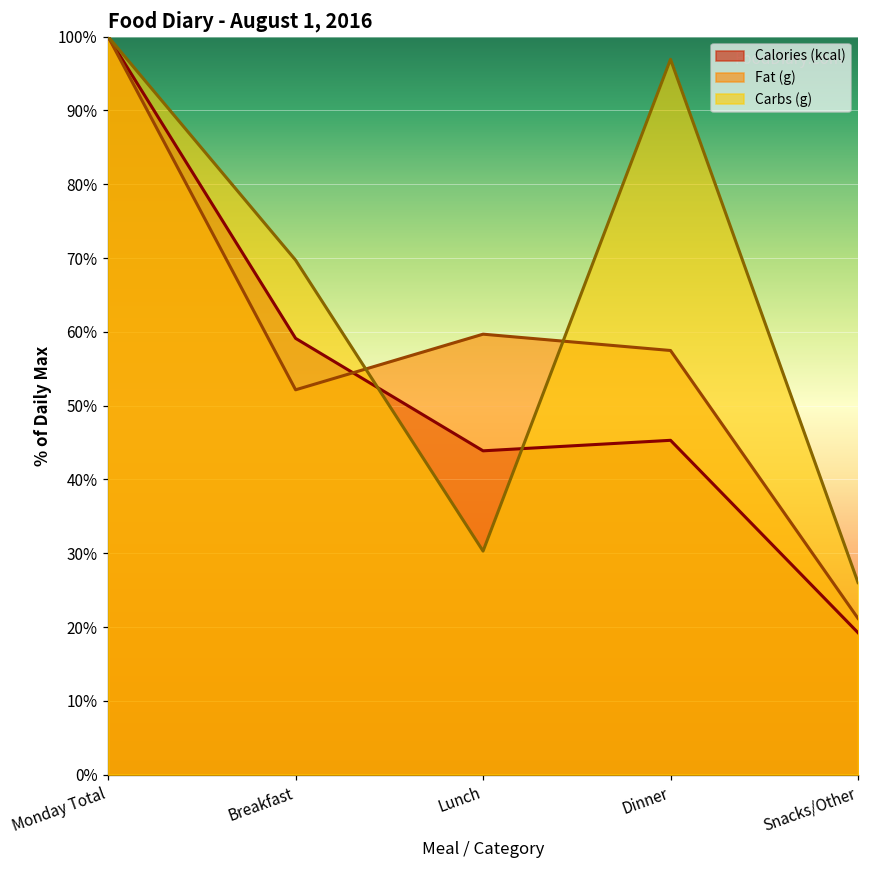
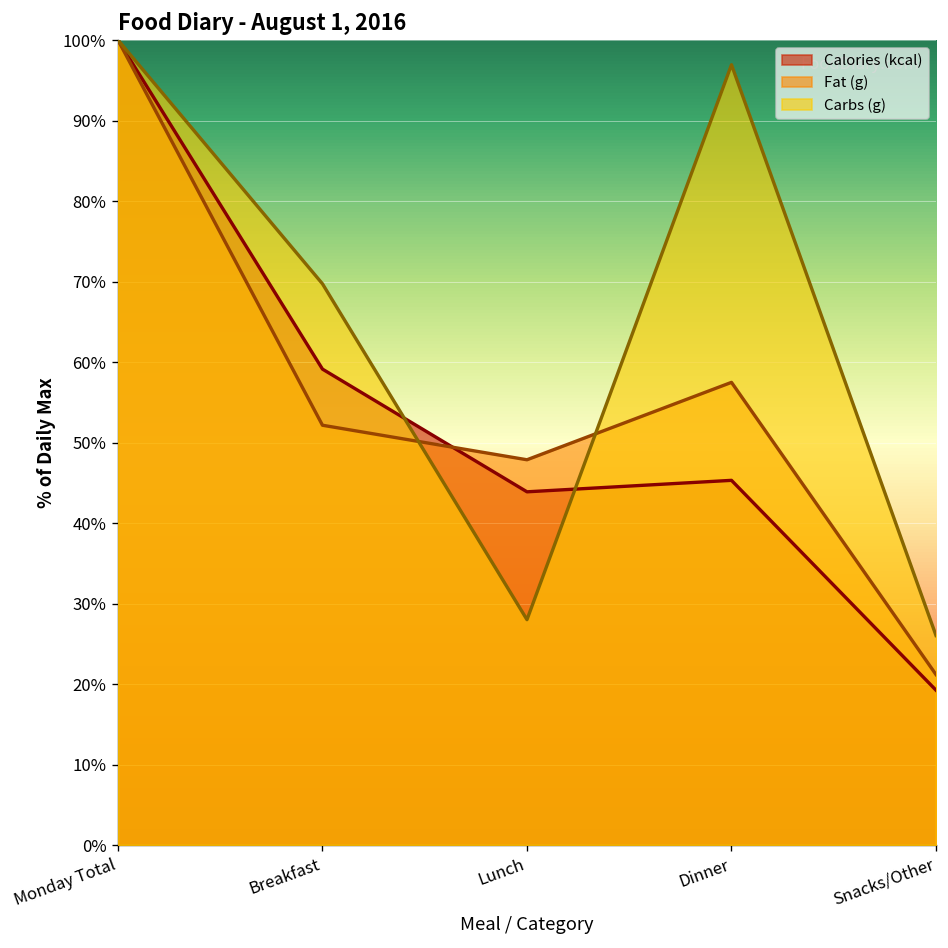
  {
    "Calories (kcal)": {
      "Breakfast": "59%",
      "Lunch": "44%",
      "Dinner": "45%",
      "Snacks/Other": "19%"
    },
    "Fat (g)": {
      "Breakfast": "52%",
-     "Lunch": "60%",
+     "Lunch": "48%",
      "Dinner": "57%",
      "Snacks/Other": "21%"
    },
    "Carbs (g)": {
      "Breakfast": "70%",
-     "Lunch": "30%",
+     "Lunch": "28%",
      "Dinner": "97%",
      "Snacks/Other": "26%"
    }
  }
